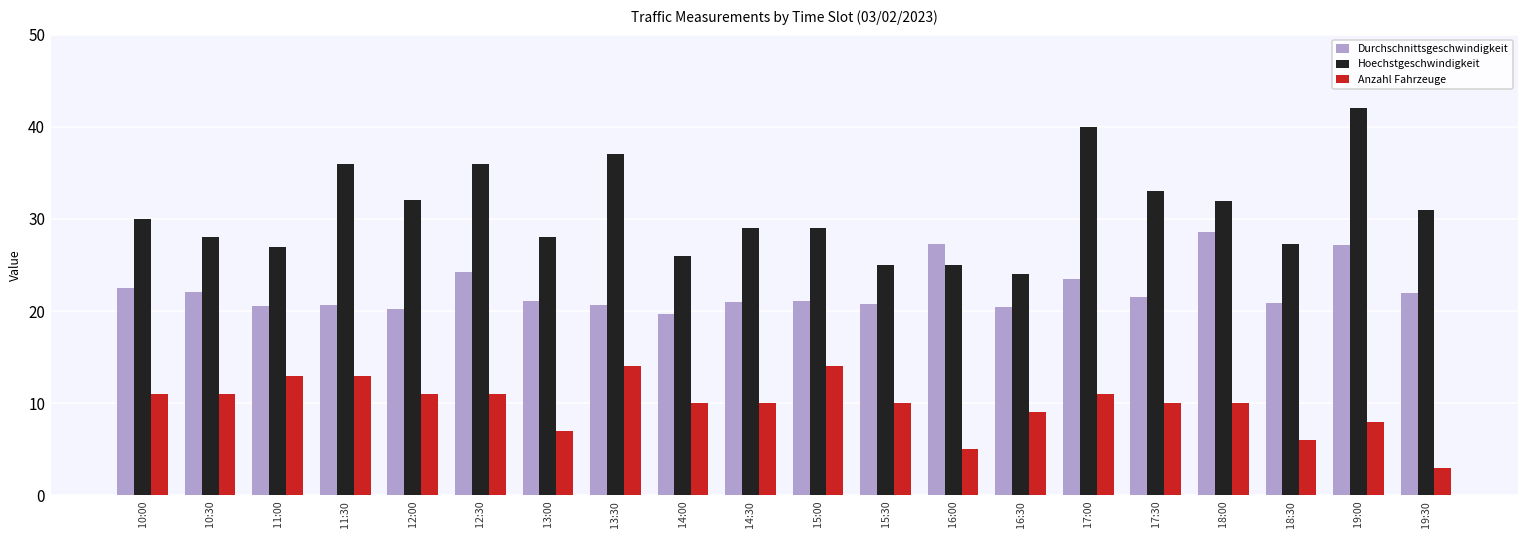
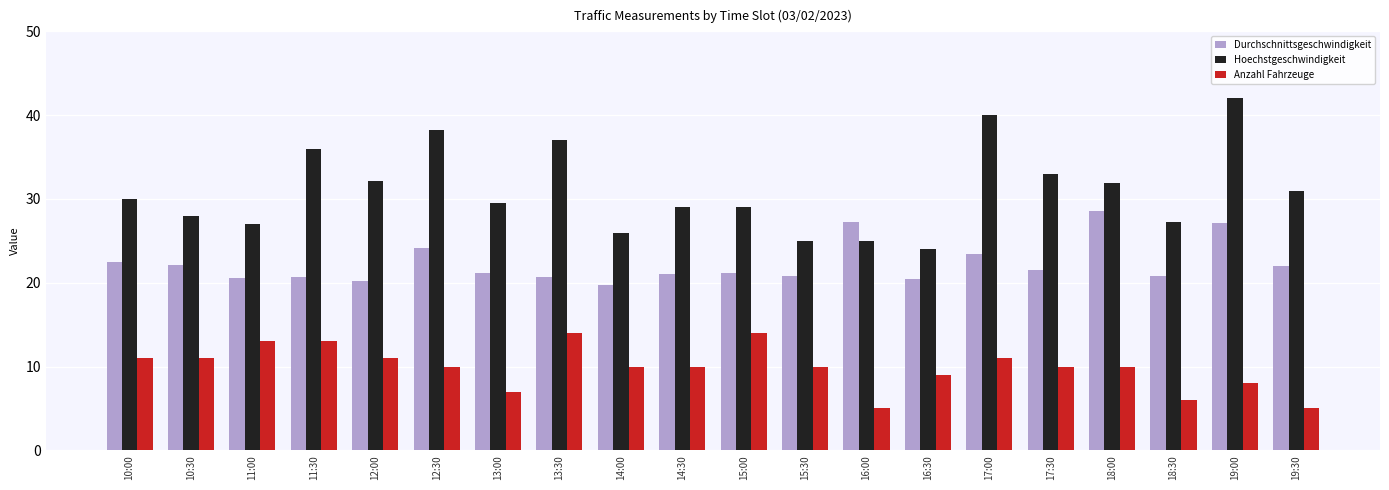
  {
    "Durchschnittsgeschwindigkeit": {
      "10:00": 23,
      "10:30": 22,
      "11:00": 21,
      "11:30": 21,
      "12:00": 20,
      "12:30": 24,
      "13:00": 21,
      "13:30": 21,
      "14:00": 20,
      "14:30": 21,
      "15:00": 21,
      "15:30": 21,
      "16:00": 27,
      "16:30": 20,
      "17:00": 23,
      "17:30": 22,
      "18:00": 29,
      "18:30": 21,
      "19:00": 27,
      "19:30": 22
    },
    "Hoechstgeschwindigkeit": {
      "10:00": 30,
      "10:30": 28,
      "11:00": 27,
      "11:30": 36,
      "12:00": 32,
-     "12:30": 36,
-     "13:00": 28,
+     "12:30": 38,
+     "13:00": 30,
      "13:30": 37,
      "14:00": 26,
      "14:30": 29,
      "15:00": 29,
      "15:30": 25,
      "16:00": 25,
      "16:30": 24,
      "17:00": 40,
      "17:30": 33,
      "18:00": 32,
      "18:30": 27,
      "19:00": 42,
      "19:30": 31
    },
    "Anzahl Fahrzeuge": {
      "10:00": 11,
      "10:30": 11,
      "11:00": 13,
      "11:30": 13,
      "12:00": 11,
-     "12:30": 11,
+     "12:30": 10,
      "13:00": 7,
      "13:30": 14,
      "14:00": 10,
      "14:30": 10,
      "15:00": 14,
      "15:30": 10,
      "16:00": 5,
      "16:30": 9,
      "17:00": 11,
      "17:30": 10,
      "18:00": 10,
      "18:30": 6,
      "19:00": 8,
-     "19:30": 3
+     "19:30": 5
    }
  }
